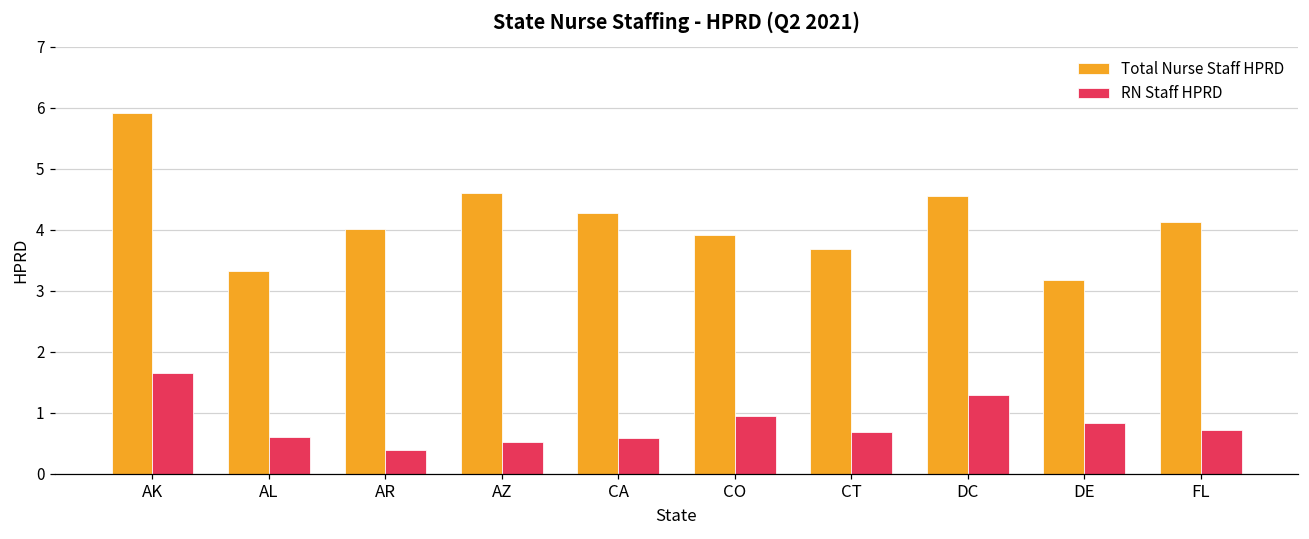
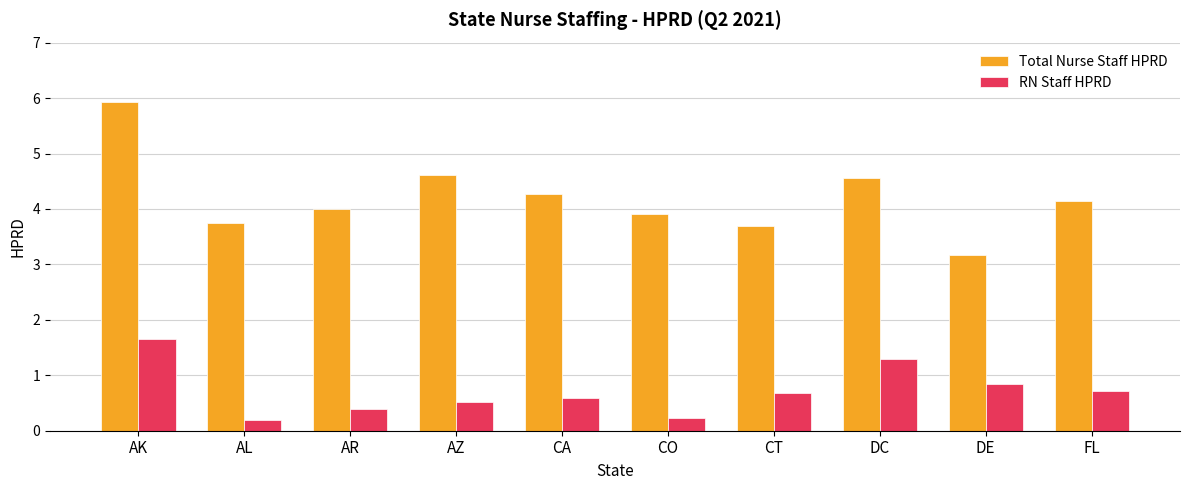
  {
    "Total Nurse Staff HPRD": {
      "AK": 5.9,
-     "AL": 3.3,
+     "AL": 3.8,
      "AR": 4.0,
      "AZ": 4.6,
      "CA": 4.3,
      "CO": 3.9,
      "CT": 3.7,
      "DC": 4.6,
      "DE": 3.2,
      "FL": 4.1
    },
    "RN Staff HPRD": {
      "AK": 1.7,
-     "AL": 0.6,
+     "AL": 0.2,
      "AR": 0.4,
      "AZ": 0.5,
      "CA": 0.6,
-     "CO": 0.9,
+     "CO": 0.2,
      "CT": 0.7,
      "DC": 1.3,
      "DE": 0.8,
      "FL": 0.7
    }
  }
